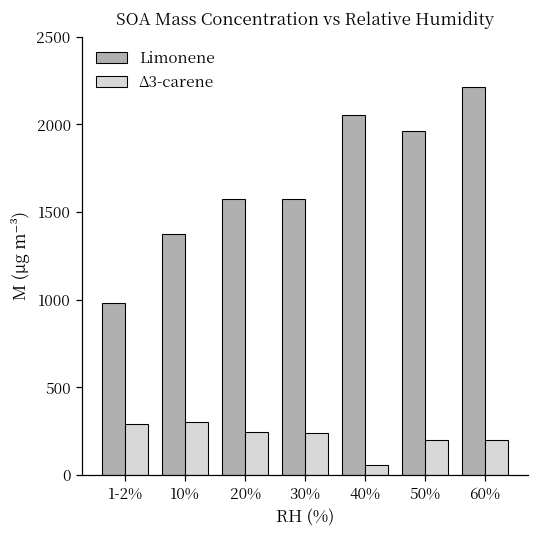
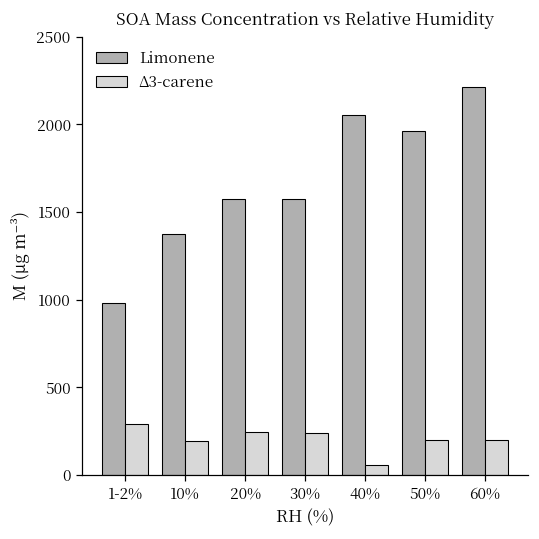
  {
    "Limonene": {
      "1-2%": 980,
      "10%": 1380,
      "20%": 1570,
      "30%": 1570,
      "40%": 2050,
      "50%": 1960,
      "60%": 2210
    },
    "Δ3-carene": {
      "1-2%": 290,
-     "10%": 300,
+     "10%": 200,
      "20%": 240,
      "30%": 240,
      "40%": 60,
      "50%": 200,
      "60%": 200
    }
  }
